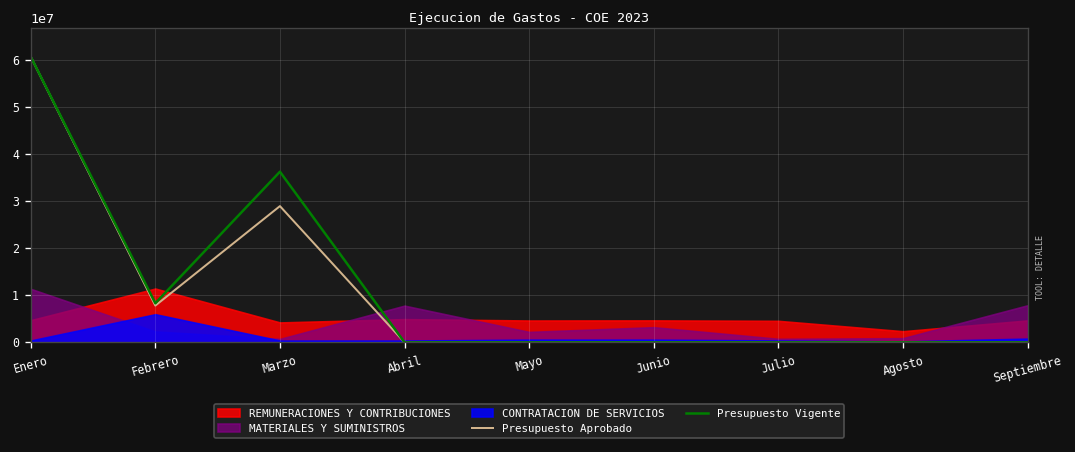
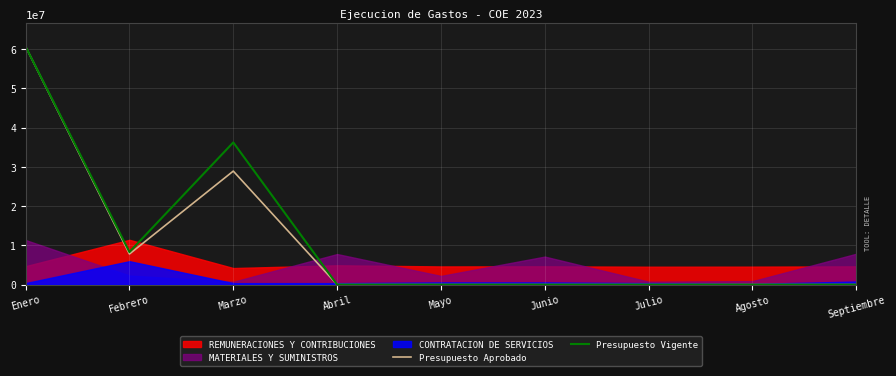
  {
    "REMUNERACIONES Y CONTRIBUCIONES": {
      "Enero": 5000000,
      "Febrero": 11000000,
      "Marzo": 4000000,
      "Abril": 5000000,
      "Mayo": 5000000,
      "Junio": 5000000,
      "Julio": 5000000,
-     "Agosto": 2000000,
+     "Agosto": 5000000,
      "Septiembre": 5000000
    },
    "Presupuesto Aprobado": {
      "Marzo": 29000000
    },
    "MATERIALES Y SUMINISTROS": {
      "Enero": 11000000,
      "Febrero": 2000000,
      "Abril": 8000000,
      "Mayo": 2000000,
-     "Junio": 3000000,
+     "Junio": 7000000,
      "Agosto": 1000000,
      "Septiembre": 8000000
    },
    "Presupuesto Vigente": {
      "Marzo": 36000000
    },
    "CONTRATACION DE SERVICIOS": {
      "Febrero": 6000000,
      "Septiembre": 1000000
    }
  }
